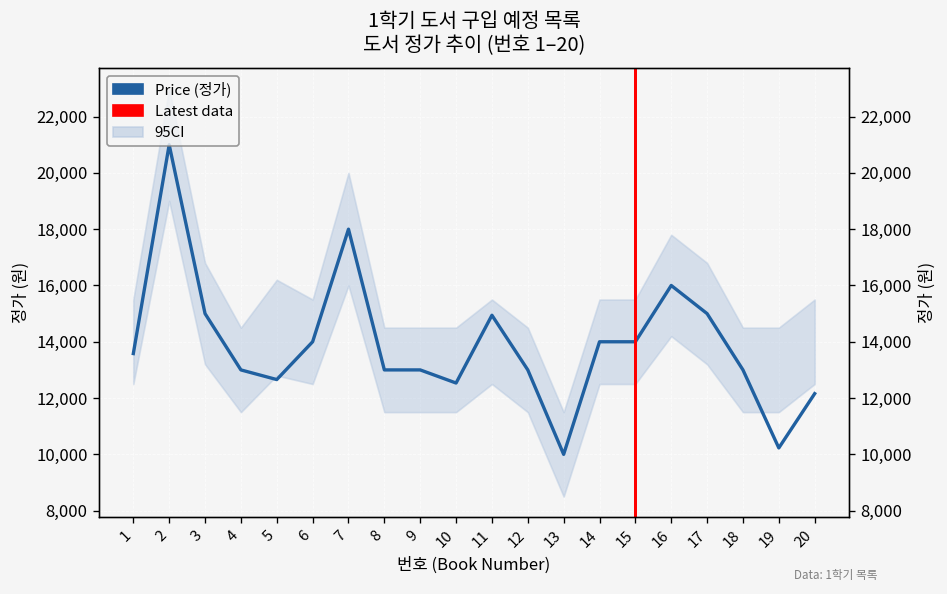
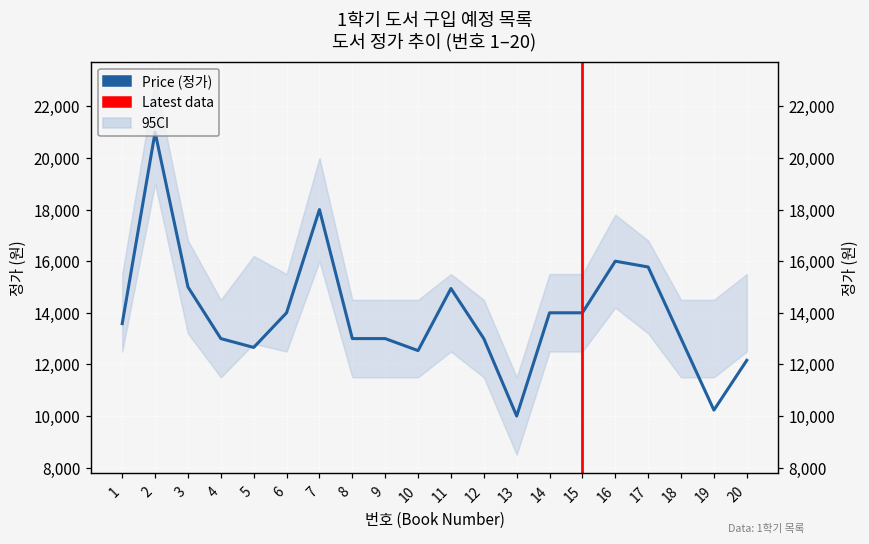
  {
    "Price (정가)": {
      "1": "13,600",
      "3": "15,000",
      "4": "13,000",
      "5": "12,700",
      "6": "14,000",
      "7": "18,000",
      "8": "13,000",
      "9": "13,000",
      "10": "12,500",
      "11": "14,900",
      "12": "13,000",
      "13": "10,000",
      "14": "14,000",
      "15": "14,000",
      "16": "16,000",
-     "17": "15,000",
+     "17": "15,800",
      "18": "13,000",
      "19": "10,200",
      "20": "12,200"
    }
  }
